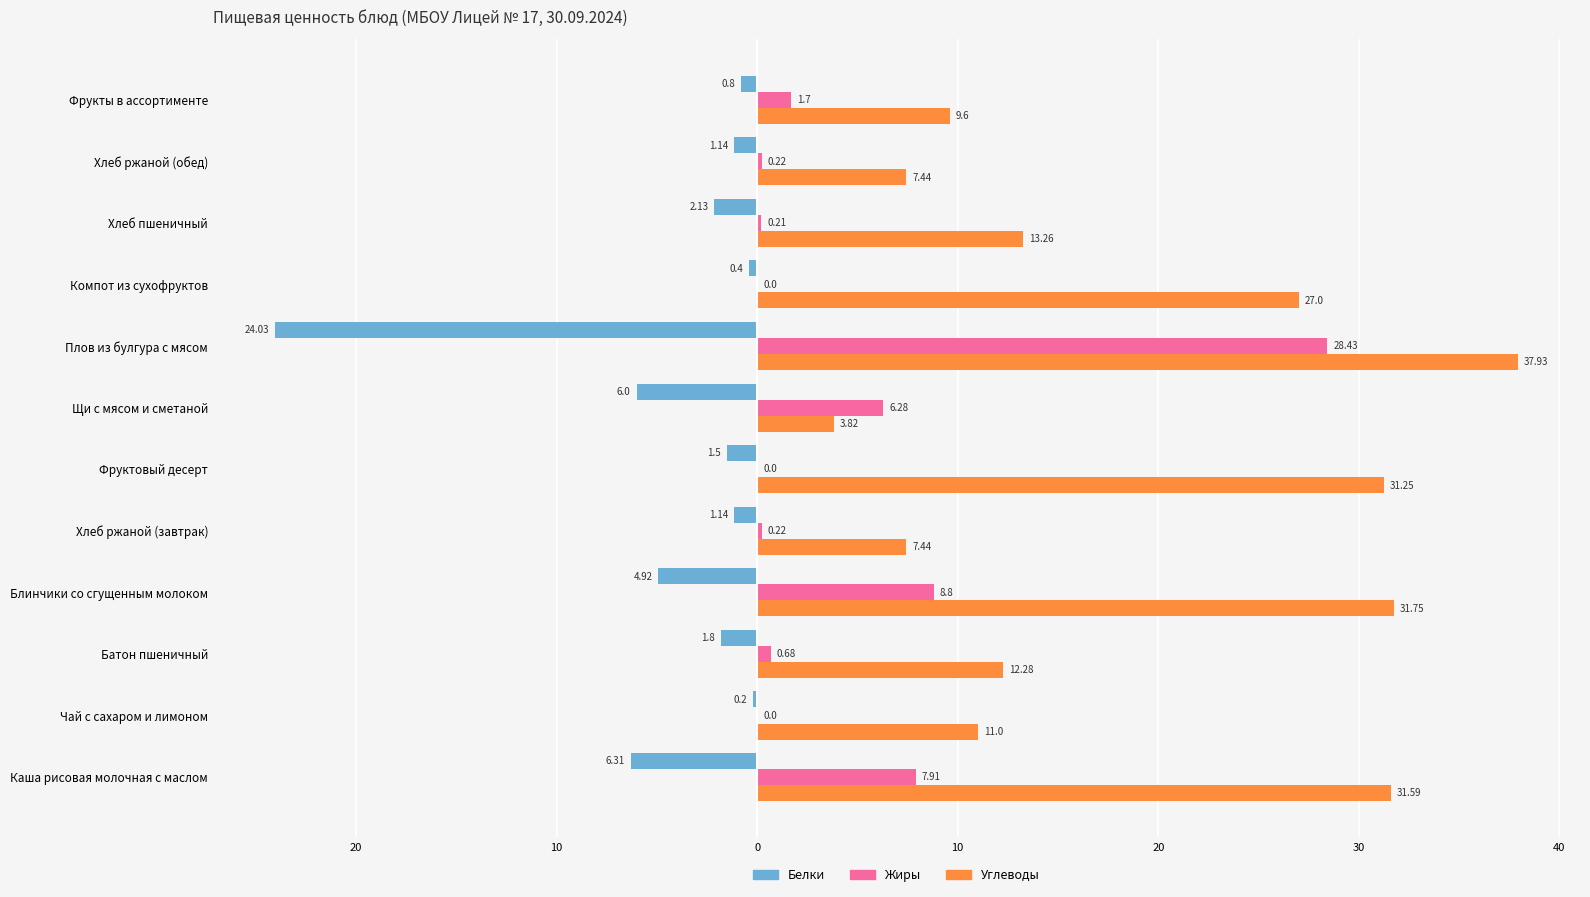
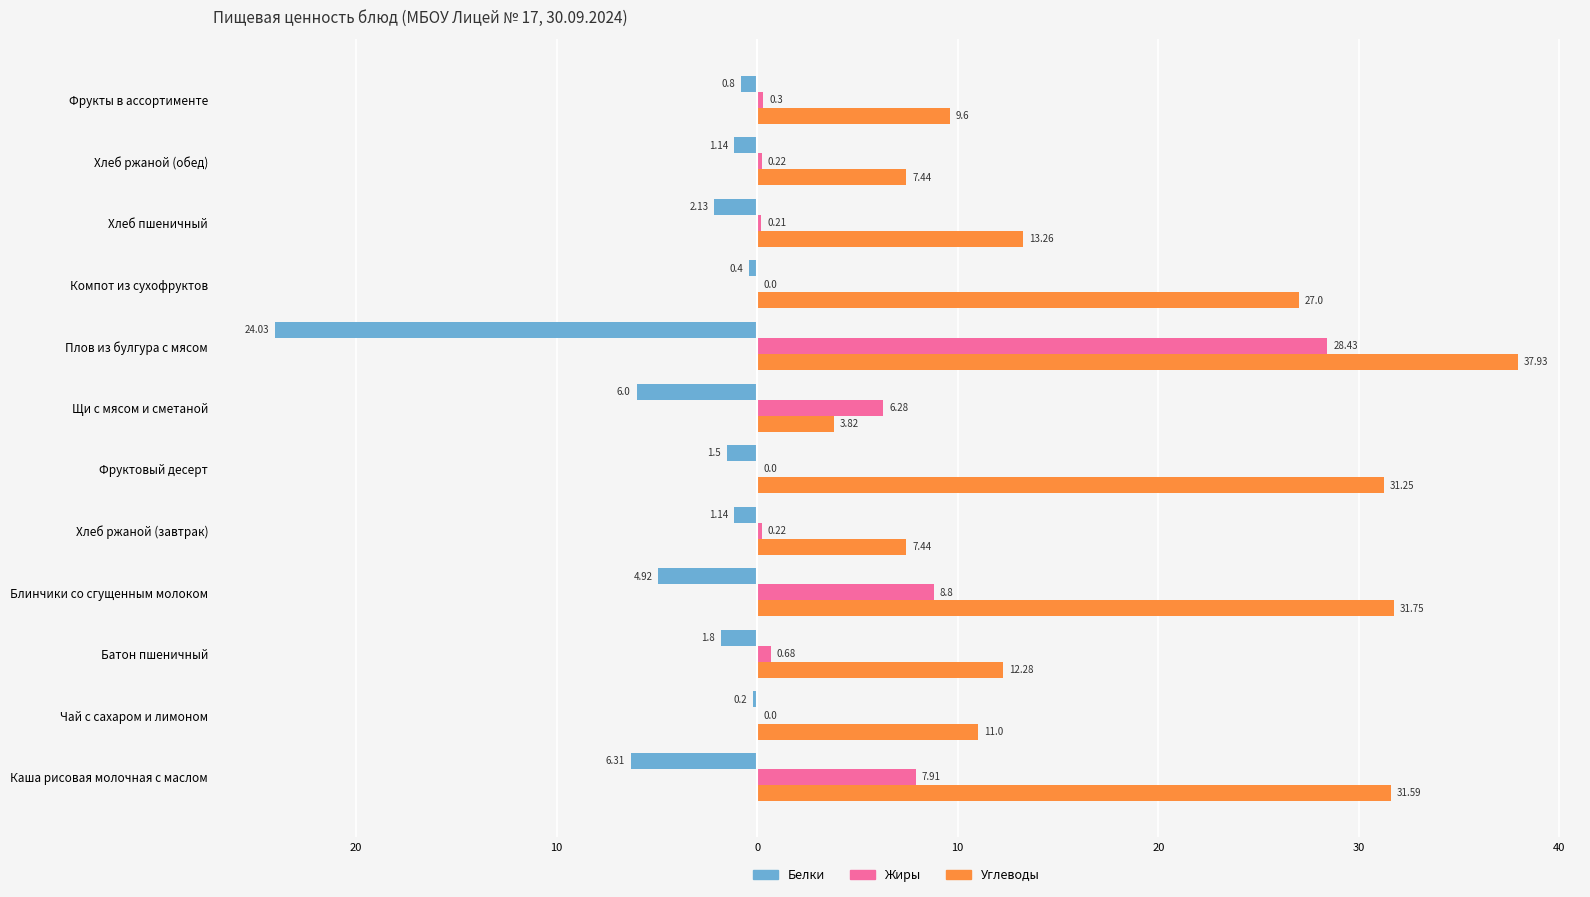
  {
    "Жиры": {
-     "Фрукты в ассортименте": 1.7,
+     "Фрукты в ассортименте": 0.3,
      "Хлеб ржаной (обед)": 0.22,
      "Хлеб пшеничный": 0.21,
      "Компот из сухофруктов": 0.0,
      "Плов из булгура с мясом": 28.43,
      "Щи с мясом и сметаной": 6.28,
      "Фруктовый десерт": 0.0,
      "Хлеб ржаной (завтрак)": 0.22,
      "Блинчики со сгущенным молоком": 8.8,
      "Батон пшеничный": 0.68,
      "Чай с сахаром и лимоном": 0.0,
      "Каша рисовая молочная с маслом": 7.91
    },
    "Углеводы": {
      "Фрукты в ассортименте": 9.6,
      "Хлеб ржаной (обед)": 7.44,
      "Хлеб пшеничный": 13.26,
      "Компот из сухофруктов": 27.0,
      "Плов из булгура с мясом": 37.93,
      "Щи с мясом и сметаной": 3.82,
      "Фруктовый десерт": 31.25,
      "Хлеб ржаной (завтрак)": 7.44,
      "Блинчики со сгущенным молоком": 31.75,
      "Батон пшеничный": 12.28,
      "Чай с сахаром и лимоном": 11.0,
      "Каша рисовая молочная с маслом": 31.59
    }
  }
